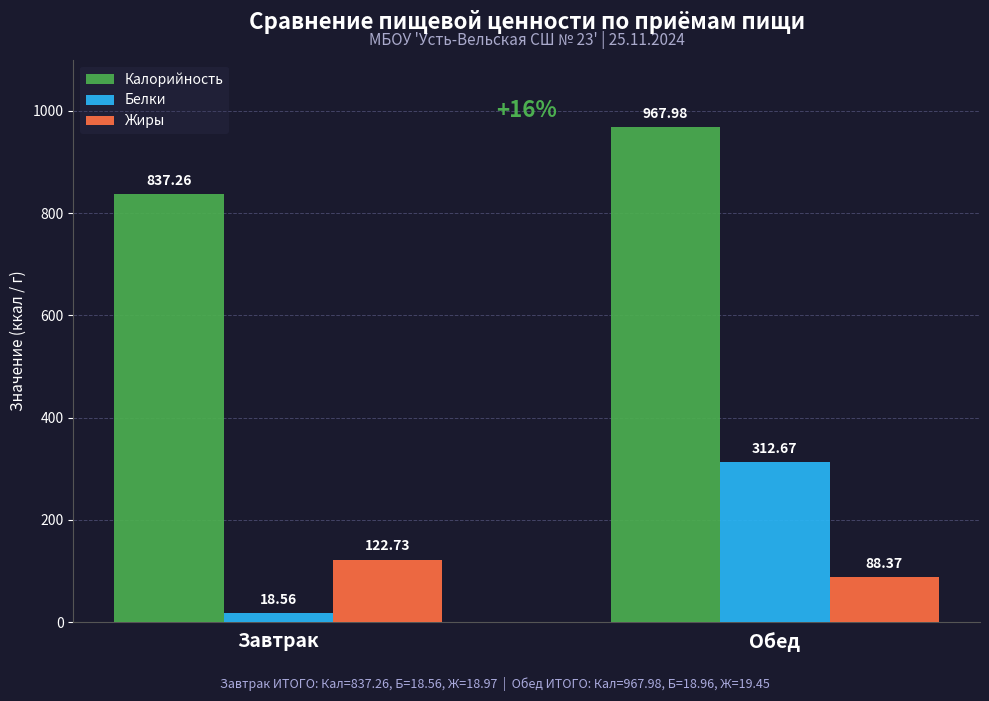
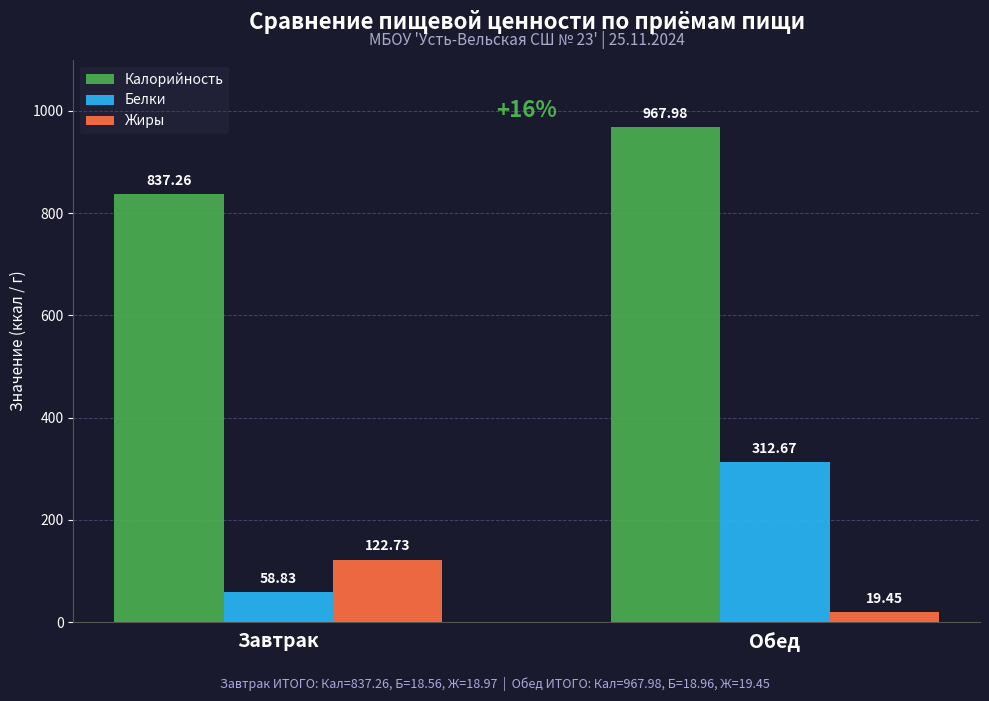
  {
    "Калорийность": {
      "Завтрак": 837.26,
      "Обед": 967.98
    },
    "Белки": {
-     "Завтрак": 18.56,
+     "Завтрак": 58.83,
      "Обед": 312.67
    },
    "Жиры": {
      "Завтрак": 122.73,
-     "Обед": 88.37
+     "Обед": 19.45
    }
  }
